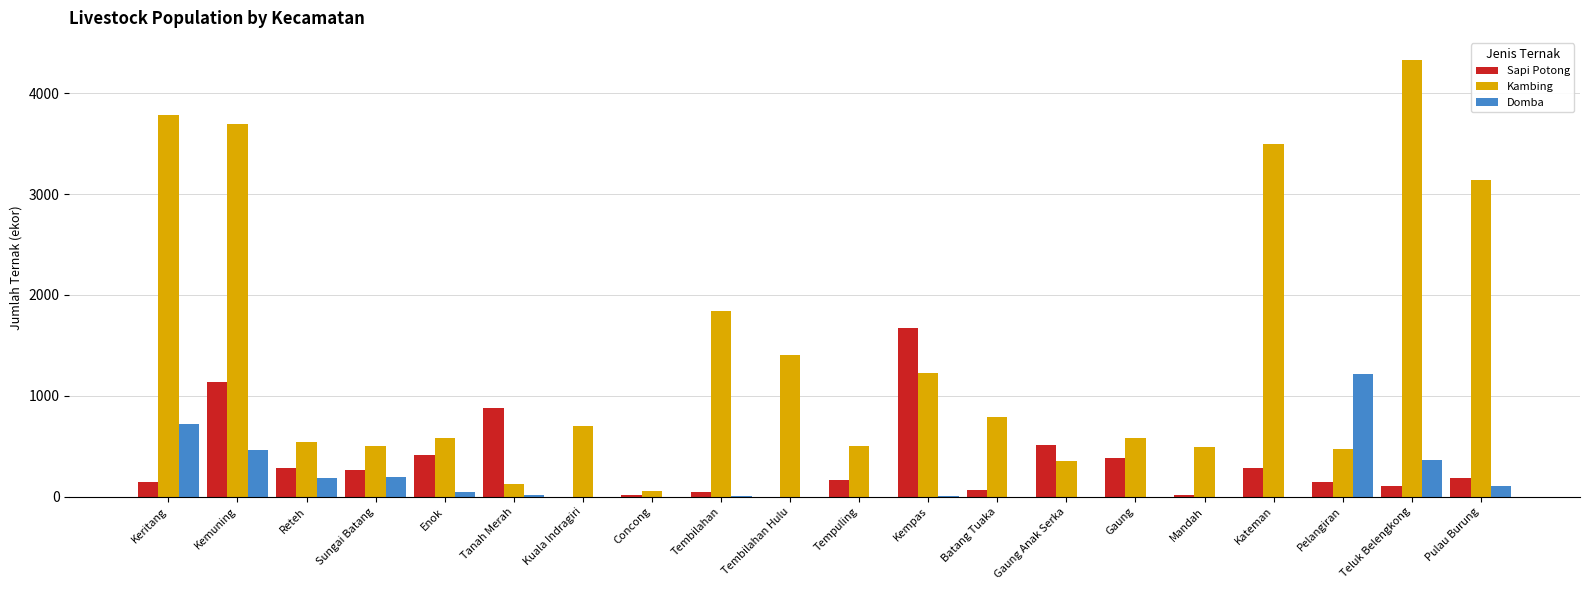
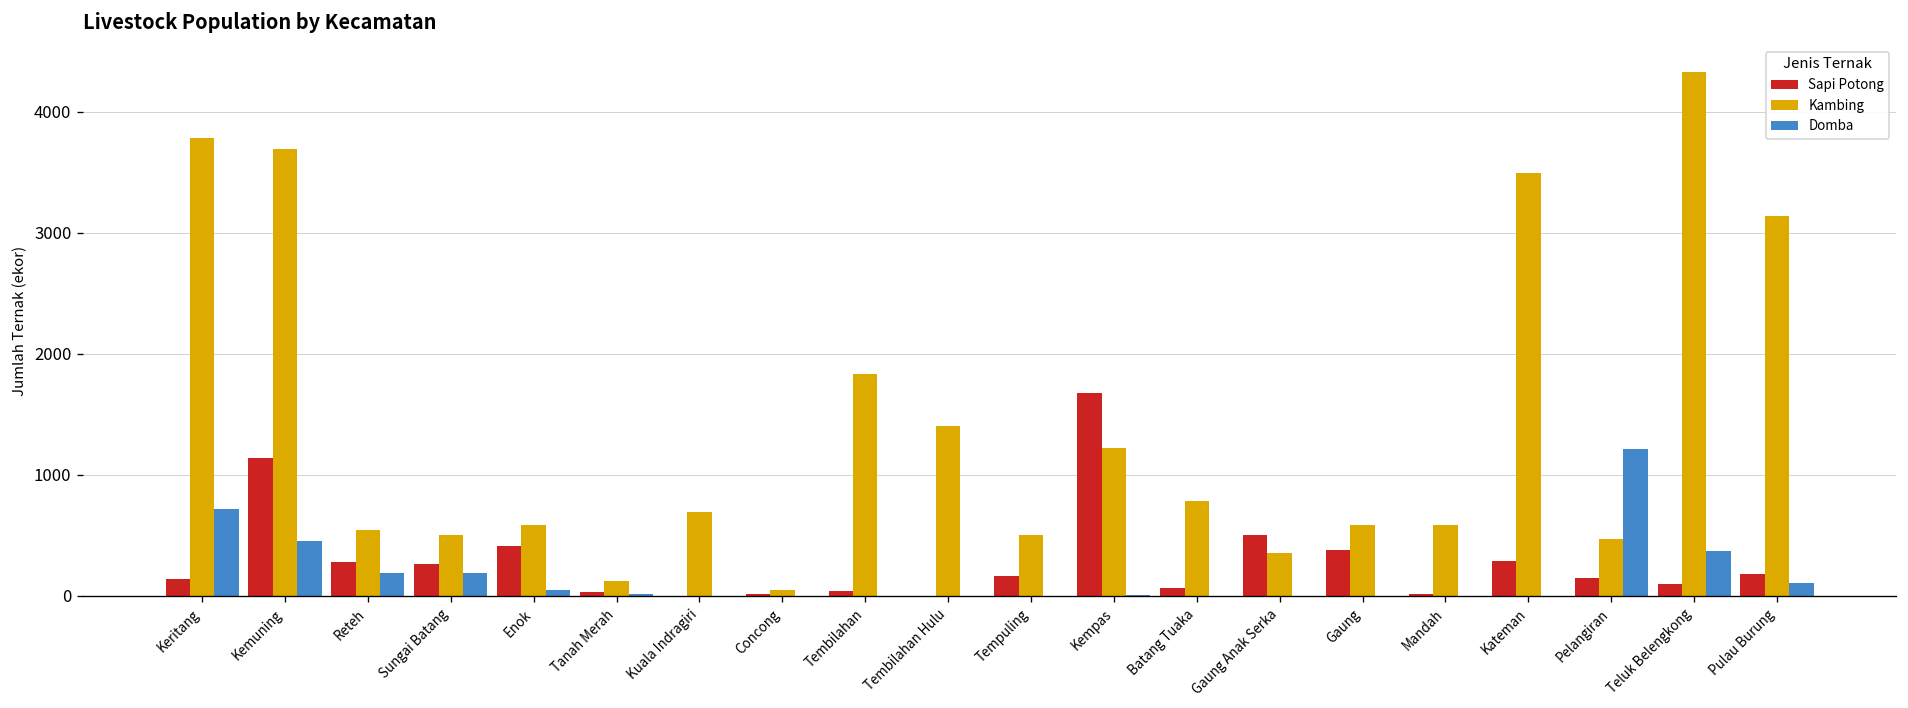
  {
    "Sapi Potong": {
      "Keritang": 140,
      "Kemuning": 1140,
      "Reteh": 280,
      "Sungai Batang": 270,
      "Enok": 420,
-     "Tanah Merah": 880,
+     "Tanah Merah": 30,
      "Kuala Indragiri": 0,
      "Tembilahan": 40,
      "Tembilahan Hulu": 0,
      "Tempuling": 170,
      "Kempas": 1670,
      "Batang Tuaka": 70,
      "Gaung Anak Serka": 510,
      "Gaung": 380,
      "Kateman": 290,
      "Pelangiran": 150,
      "Teluk Belengkong": 100,
      "Pulau Burung": 180
    },
    "Kambing": {
      "Keritang": 3790,
      "Kemuning": 3700,
      "Reteh": 550,
      "Sungai Batang": 500,
      "Enok": 590,
      "Tanah Merah": 120,
      "Kuala Indragiri": 700,
      "Concong": 50,
      "Tembilahan": 1840,
      "Tembilahan Hulu": 1400,
      "Tempuling": 500,
      "Kempas": 1220,
      "Batang Tuaka": 790,
      "Gaung Anak Serka": 350,
      "Gaung": 580,
-     "Mandah": 490,
+     "Mandah": 580,
      "Kateman": 3500,
      "Pelangiran": 470,
      "Teluk Belengkong": 4330,
      "Pulau Burung": 3140
    },
    "Domba": {
      "Keritang": 720,
      "Kemuning": 460,
      "Reteh": 190,
      "Sungai Batang": 190,
      "Enok": 50,
      "Kuala Indragiri": 0,
      "Concong": 0,
      "Tembilahan Hulu": 0,
      "Tempuling": 0,
      "Batang Tuaka": 0,
      "Gaung Anak Serka": 0,
      "Gaung": 0,
      "Mandah": 0,
      "Kateman": 0,
      "Pelangiran": 1220,
      "Teluk Belengkong": 370,
      "Pulau Burung": 110
    }
  }
